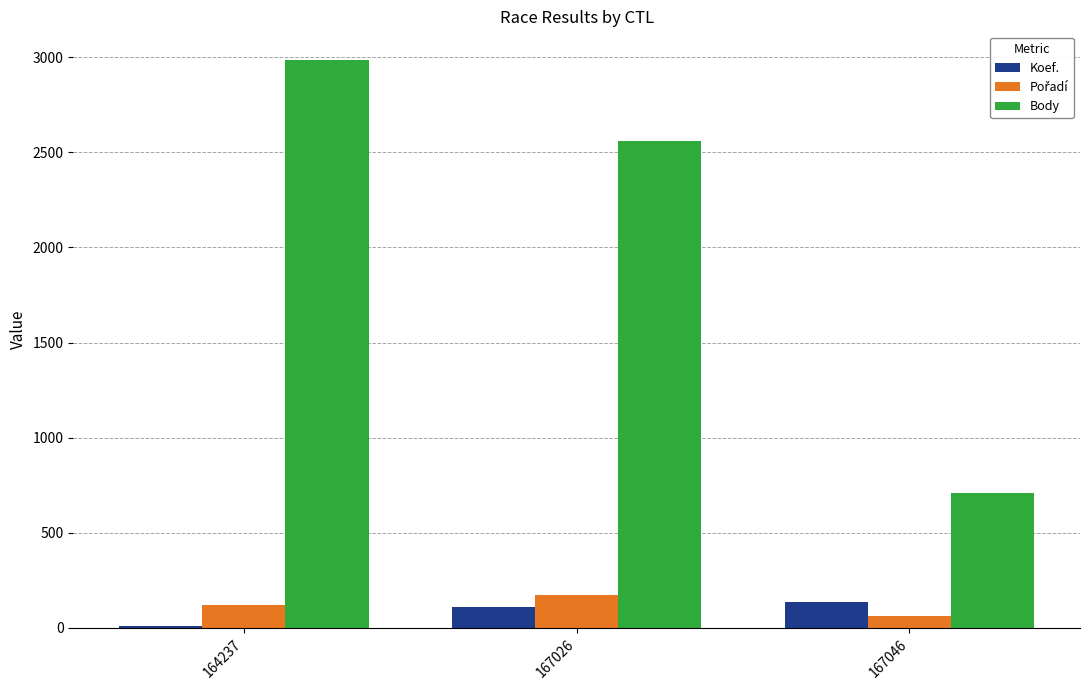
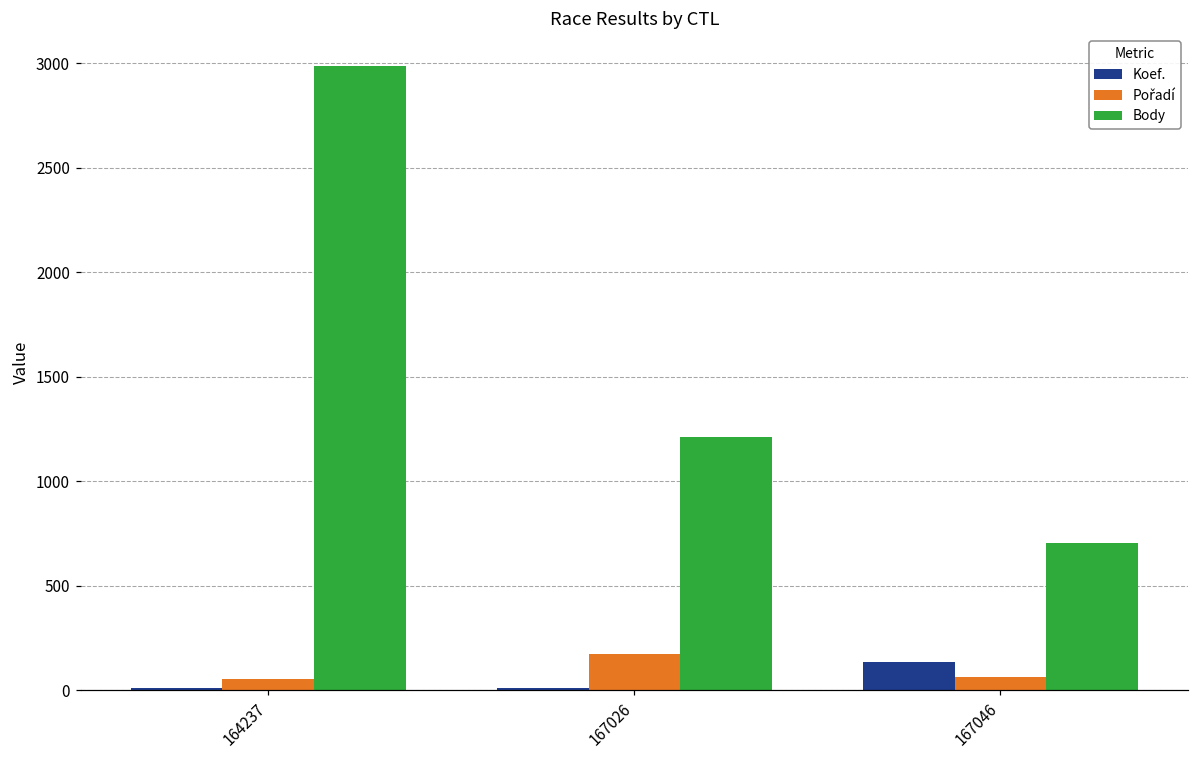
  {
    "Koef.": {
-     "167026": 110,
+     "167026": 10,
      "167046": 140
    },
    "Pořadí": {
-     "164237": 120,
+     "164237": 50,
      "167026": 170,
      "167046": 60
    },
    "Body": {
      "164237": 2990,
-     "167026": 2560,
+     "167026": 1210,
      "167046": 710
    }
  }
